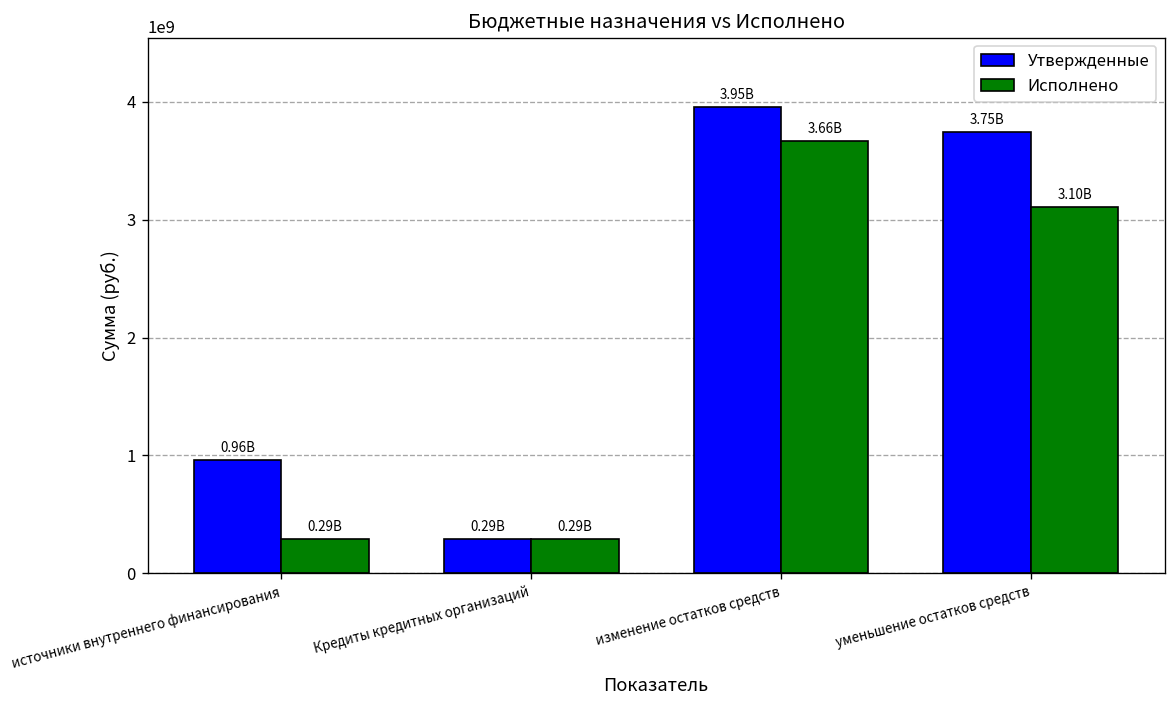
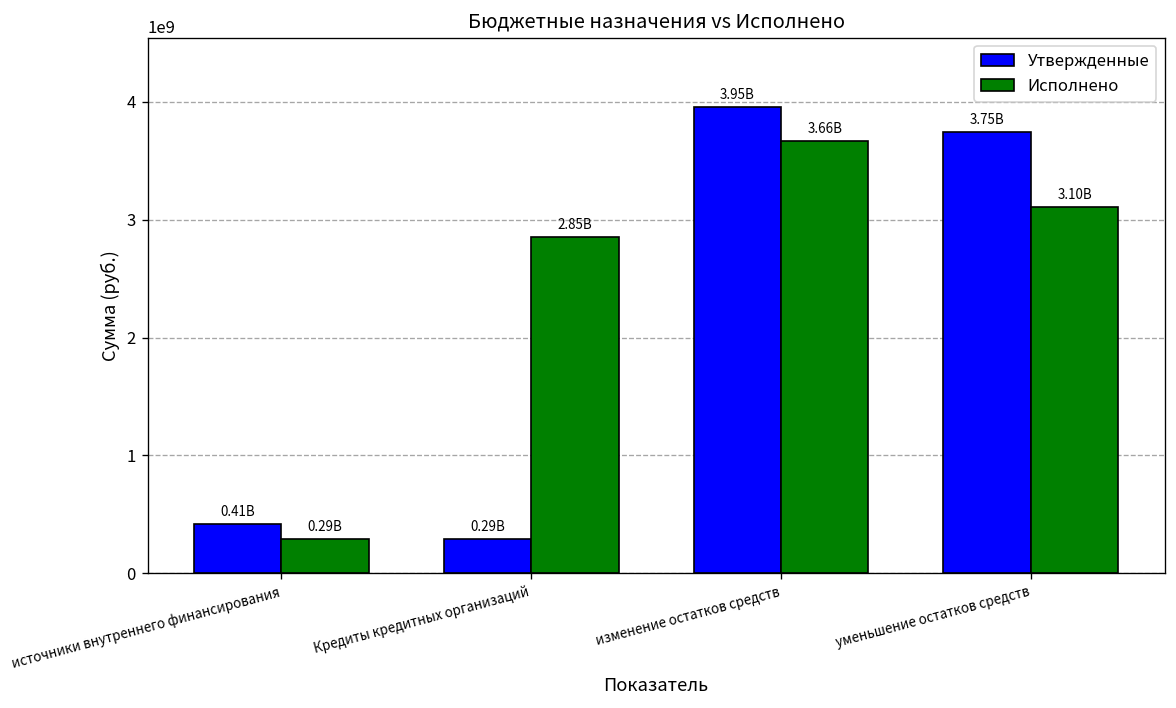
  {
    "Утвержденные": {
-     "источники внутреннего финансирования": "0.96B",
+     "источники внутреннего финансирования": "0.41B",
      "Кредиты кредитных организаций": "0.29B",
      "изменение остатков средств": "3.95B",
      "уменьшение остатков средств": "3.75B"
    },
    "Исполнено": {
      "источники внутреннего финансирования": "0.29B",
-     "Кредиты кредитных организаций": "0.29B",
+     "Кредиты кредитных организаций": "2.85B",
      "изменение остатков средств": "3.66B",
      "уменьшение остатков средств": "3.10B"
    }
  }
